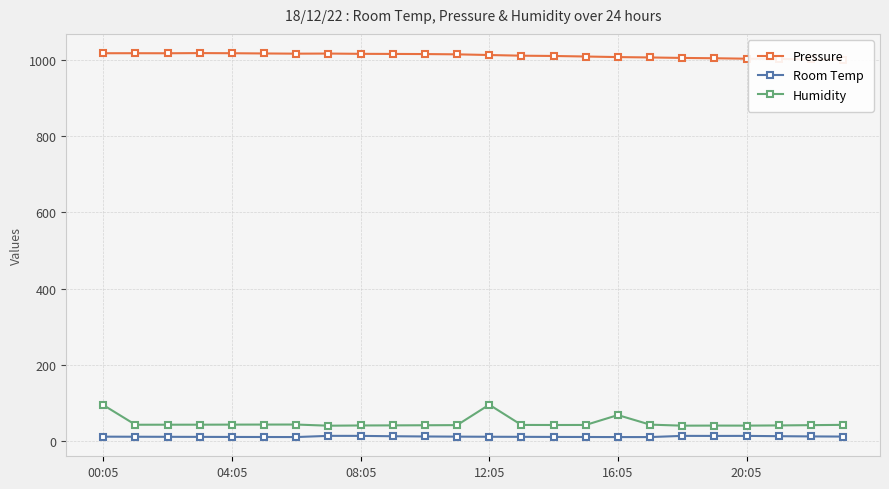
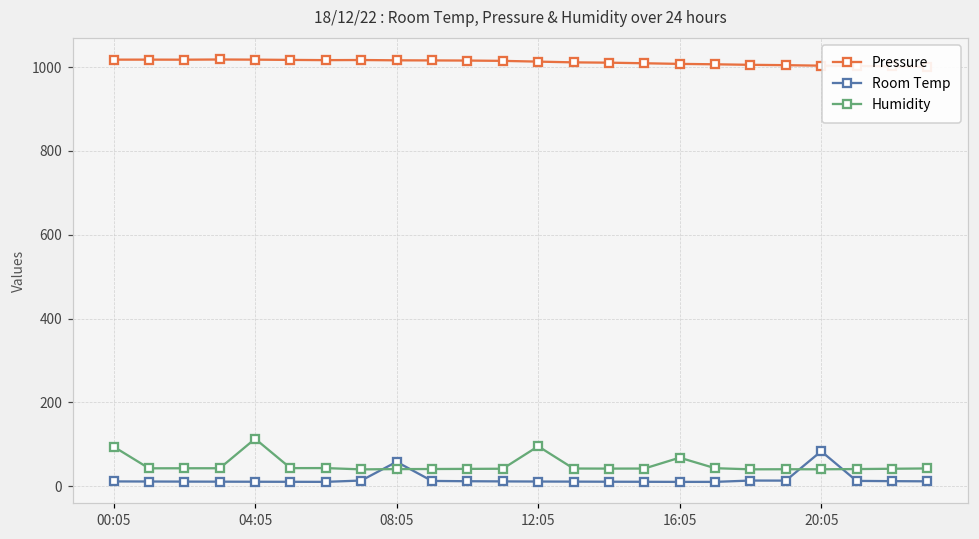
  {
    "Pressure": {
      "00:05": 1020,
      "04:05": 1020,
      "08:05": 1020,
      "12:05": 1010,
      "16:05": 1010,
      "20:05": 1000
    },
    "Room Temp": {
      "00:05": 10,
      "04:05": 10,
-     "08:05": 10,
+     "08:05": 60,
      "12:05": 10,
      "16:05": 10,
-     "20:05": 10
+     "20:05": 80
    },
    "Humidity": {
      "00:05": 90,
-     "04:05": 40,
+     "04:05": 110,
      "08:05": 40,
      "12:05": 100,
      "16:05": 70,
      "20:05": 40
    }
  }
